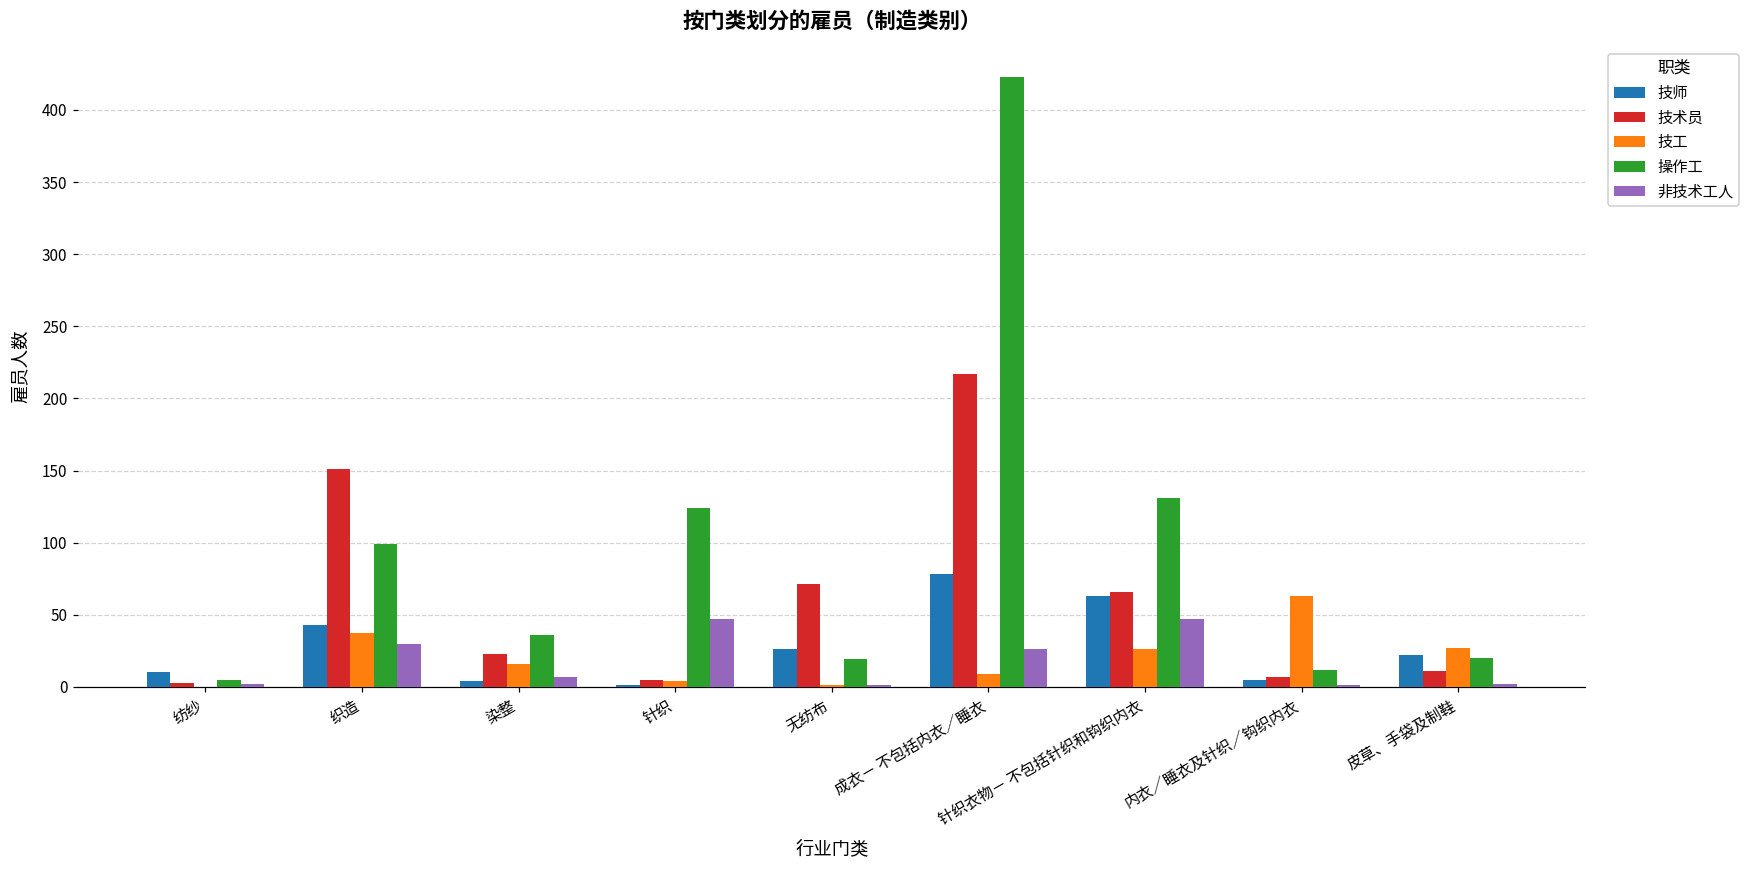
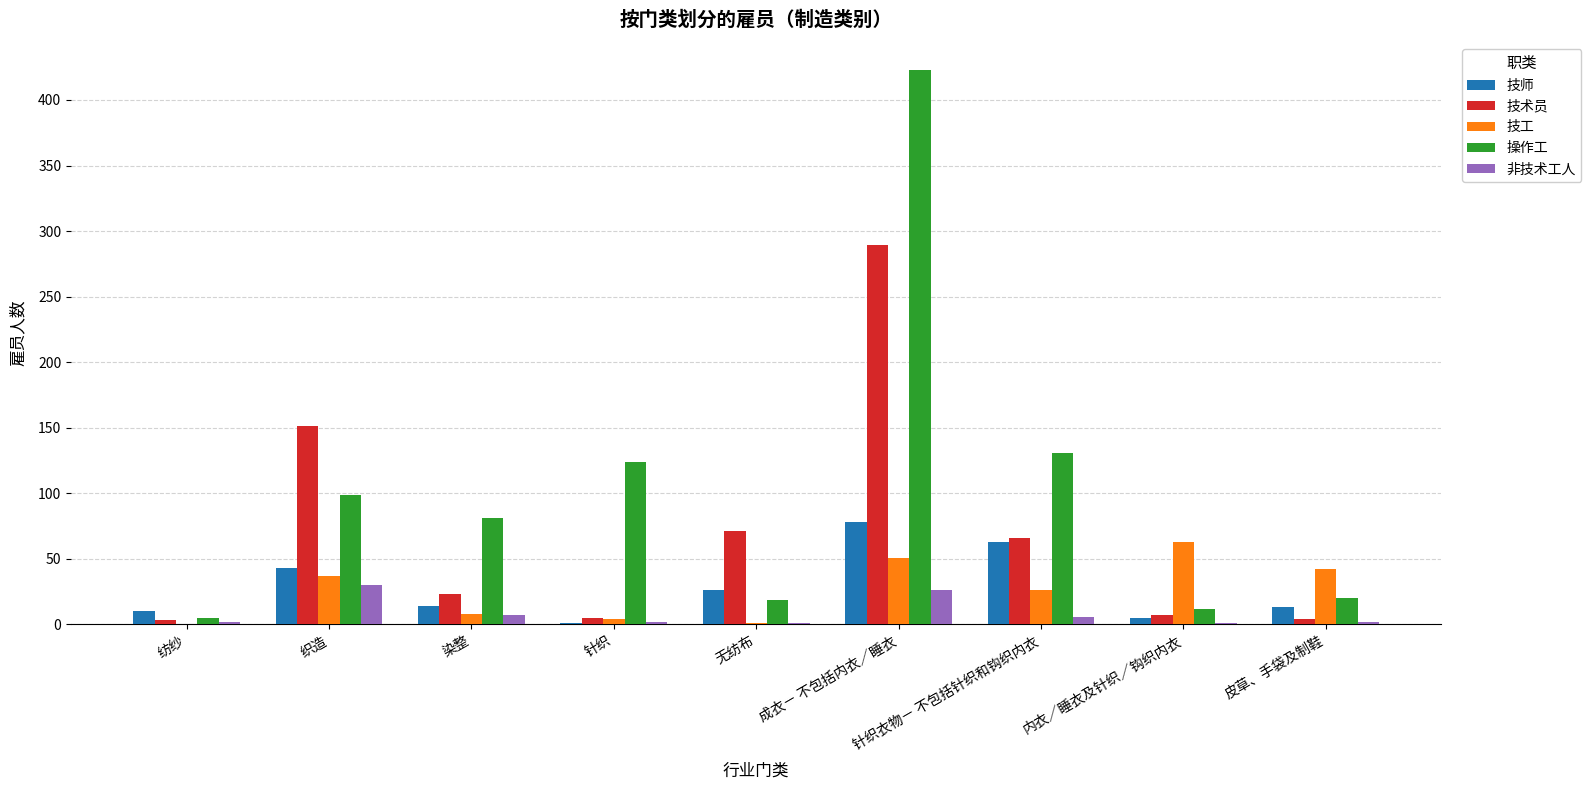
  {
    "技师": {
      "纺纱": 10,
      "织造": 43,
-     "染整": 4,
+     "染整": 14,
      "无纺布": 26,
      "成衣－ 不包括内衣／睡衣": 78,
      "针织衣物－ 不包括针织和钩织内衣": 63,
      "内衣／睡衣及针织／钩织内衣": 5,
-     "皮草、手袋及制鞋": 22
+     "皮草、手袋及制鞋": 13
    },
    "技术员": {
      "纺纱": 3,
      "织造": 151,
      "染整": 23,
      "针织": 5,
      "无纺布": 71,
-     "成衣－ 不包括内衣／睡衣": 217,
+     "成衣－ 不包括内衣／睡衣": 289,
      "针织衣物－ 不包括针织和钩织内衣": 66,
      "内衣／睡衣及针织／钩织内衣": 7,
-     "皮草、手袋及制鞋": 11
+     "皮草、手袋及制鞋": 4
    },
    "技工": {
      "纺纱": 0,
      "织造": 37,
-     "染整": 16,
+     "染整": 8,
      "针织": 4,
-     "成衣－ 不包括内衣／睡衣": 9,
+     "成衣－ 不包括内衣／睡衣": 51,
      "针织衣物－ 不包括针织和钩织内衣": 26,
      "内衣／睡衣及针织／钩织内衣": 63,
-     "皮草、手袋及制鞋": 27
+     "皮草、手袋及制鞋": 42
    },
    "操作工": {
      "纺纱": 5,
      "织造": 99,
-     "染整": 36,
+     "染整": 81,
      "针织": 124,
      "无纺布": 19,
      "成衣－ 不包括内衣／睡衣": 423,
      "针织衣物－ 不包括针织和钩织内衣": 131,
      "内衣／睡衣及针织／钩织内衣": 12,
      "皮草、手袋及制鞋": 20
    },
    "非技术工人": {
      "纺纱": 2,
      "织造": 30,
      "染整": 7,
-     "针织": 47,
+     "针织": 2,
      "成衣－ 不包括内衣／睡衣": 26,
-     "针织衣物－ 不包括针织和钩织内衣": 47,
+     "针织衣物－ 不包括针织和钩织内衣": 6,
      "皮草、手袋及制鞋": 2
    }
  }
